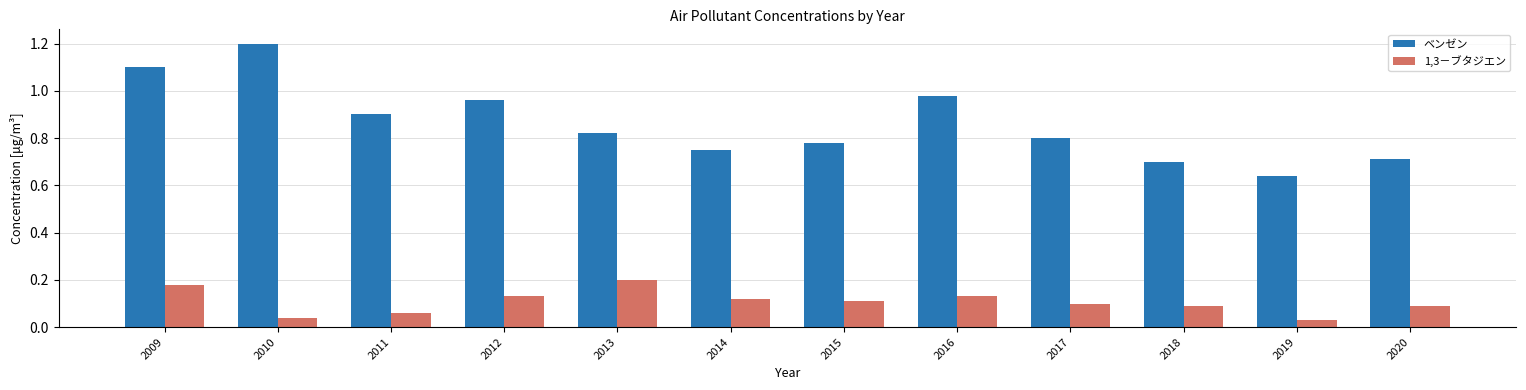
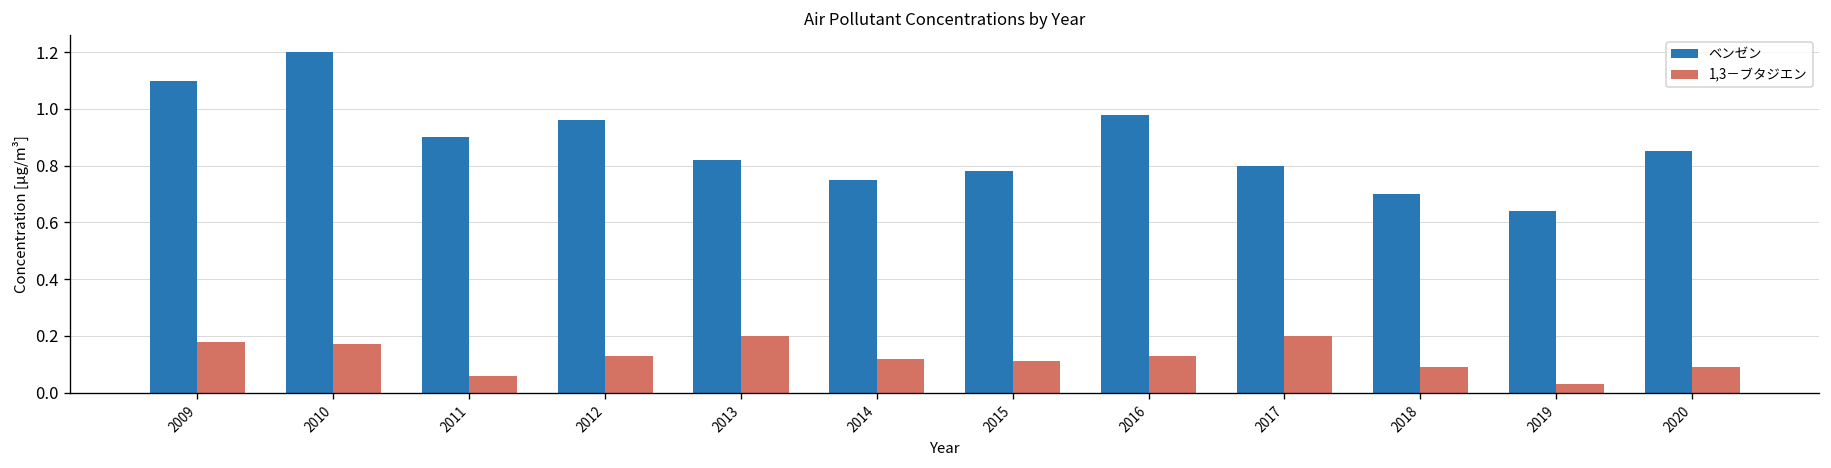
  {
    "ベンゼン": {
      "2009": 1.10,
      "2010": 1.20,
      "2011": 0.90,
      "2012": 0.96,
      "2013": 0.82,
      "2014": 0.75,
      "2015": 0.78,
      "2016": 0.98,
      "2017": 0.80,
      "2018": 0.70,
      "2019": 0.64,
-     "2020": 0.71
+     "2020": 0.85
    },
    "1,3－ブタジエン": {
      "2009": 0.18,
-     "2010": 0.04,
+     "2010": 0.17,
      "2011": 0.06,
      "2012": 0.13,
      "2013": 0.20,
      "2014": 0.12,
      "2015": 0.11,
      "2016": 0.13,
-     "2017": 0.1,
+     "2017": 0.2,
      "2018": 0.09,
      "2019": 0.03,
      "2020": 0.09
    }
  }
